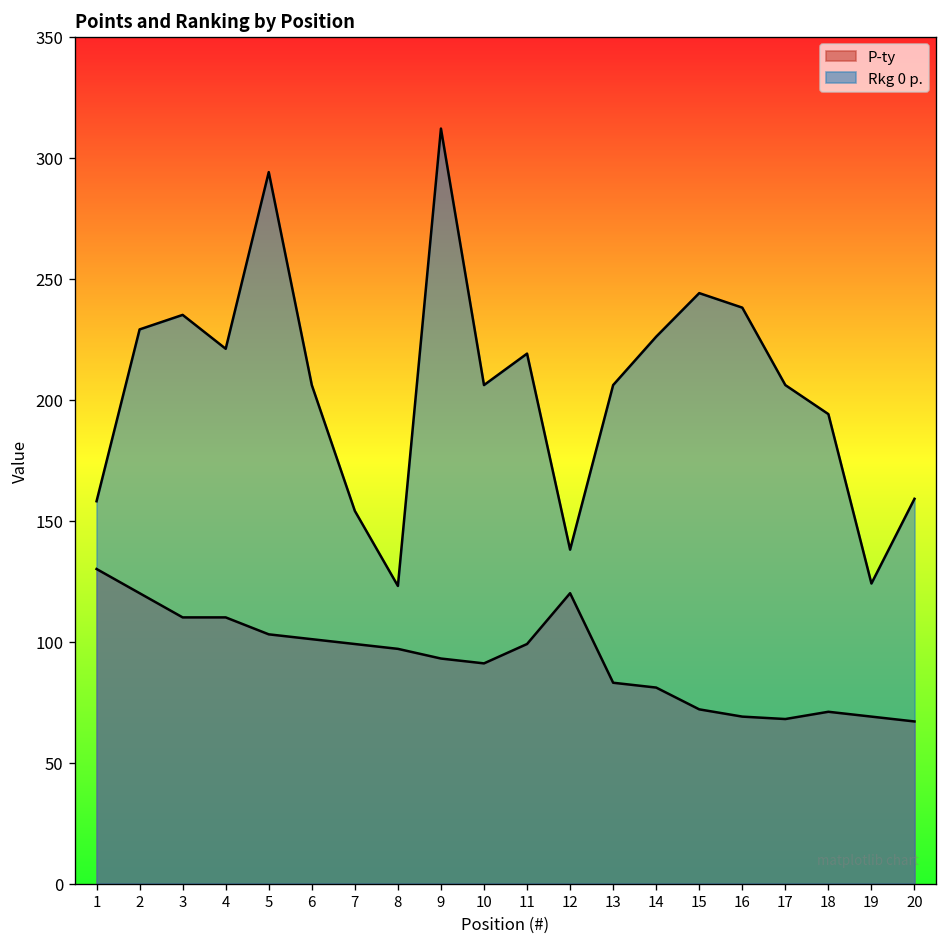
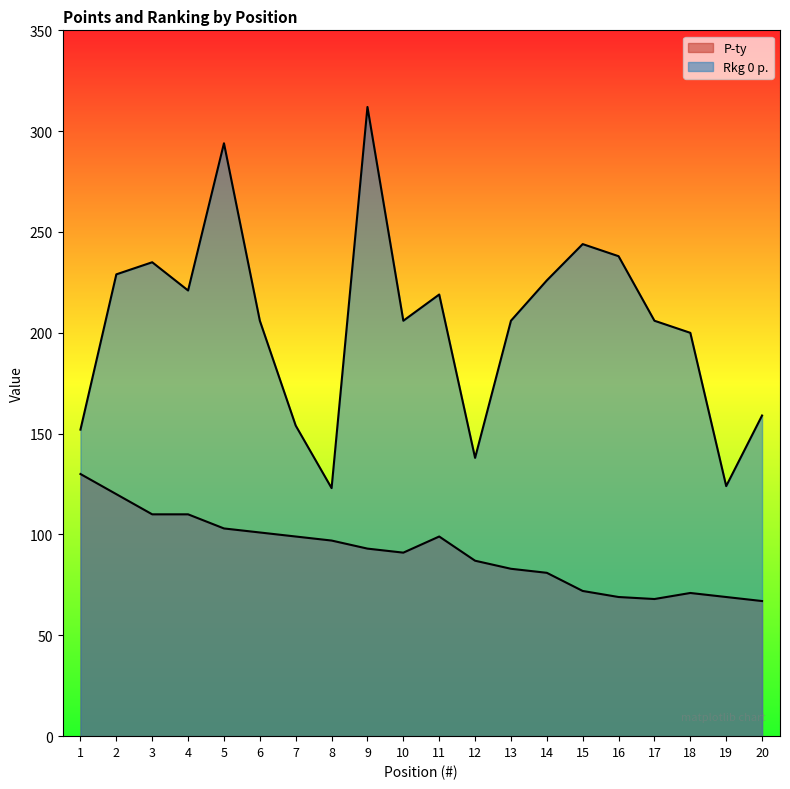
  {
    "P-ty": {
      "1": 130,
      "2": 120,
      "3": 110,
      "4": 110,
      "5": 103,
      "6": 101,
      "7": 99,
      "8": 97,
      "9": 93,
      "10": 91,
      "11": 99,
-     "12": 120,
+     "12": 87,
      "13": 83,
      "14": 81,
      "15": 72,
      "16": 69,
      "17": 68,
      "18": 71,
      "19": 69,
      "20": 67
    },
    "Rkg 0 p.": {
-     "1": 158,
+     "1": 152,
      "2": 229,
      "3": 235,
      "4": 221,
      "5": 294,
      "6": 206,
      "7": 154,
      "8": 123,
      "9": 312,
      "10": 206,
      "11": 219,
      "12": 138,
      "13": 206,
      "14": 226,
      "15": 244,
      "16": 238,
      "17": 206,
-     "18": 194,
+     "18": 200,
      "19": 124,
      "20": 159
    }
  }
